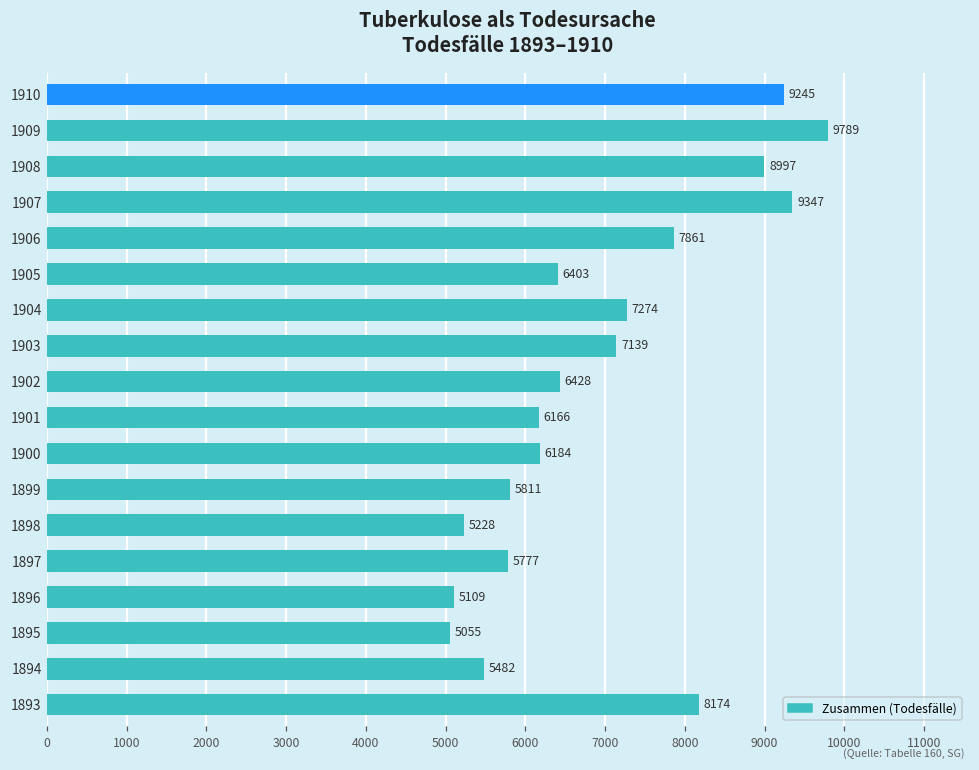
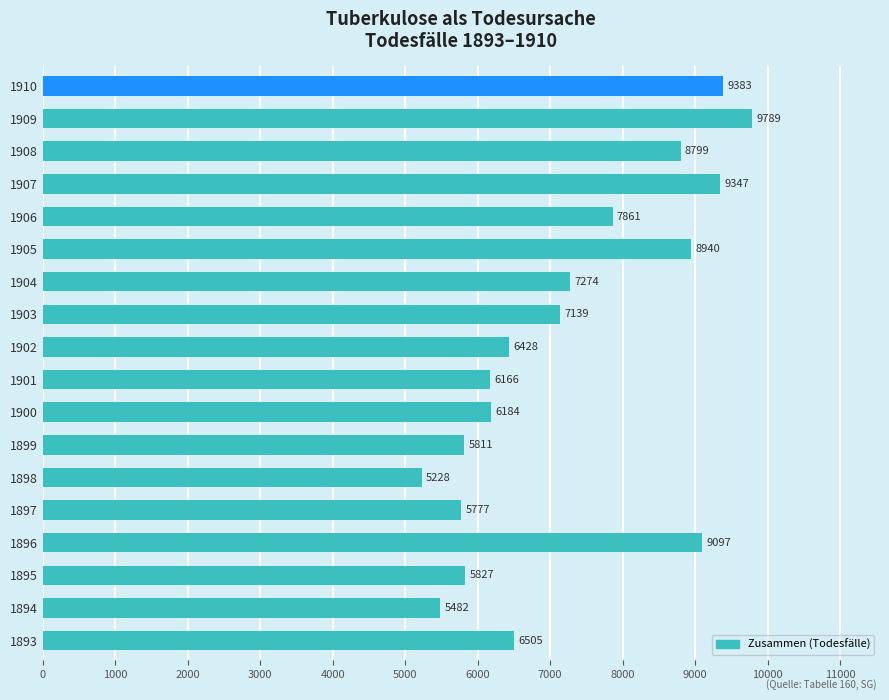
  {
-   "1910": 9245,
+   "1910": 9383,
    "1909": 9789,
-   "1908": 8997,
+   "1908": 8799,
    "1907": 9347,
    "1906": 7861,
-   "1905": 6403,
+   "1905": 8940,
    "1904": 7274,
    "1903": 7139,
    "1902": 6428,
    "1901": 6166,
    "1900": 6184,
    "1899": 5811,
    "1898": 5228,
    "1897": 5777,
-   "1896": 5109,
-   "1895": 5055,
+   "1896": 9097,
+   "1895": 5827,
    "1894": 5482,
-   "1893": 8174
+   "1893": 6505
  }
